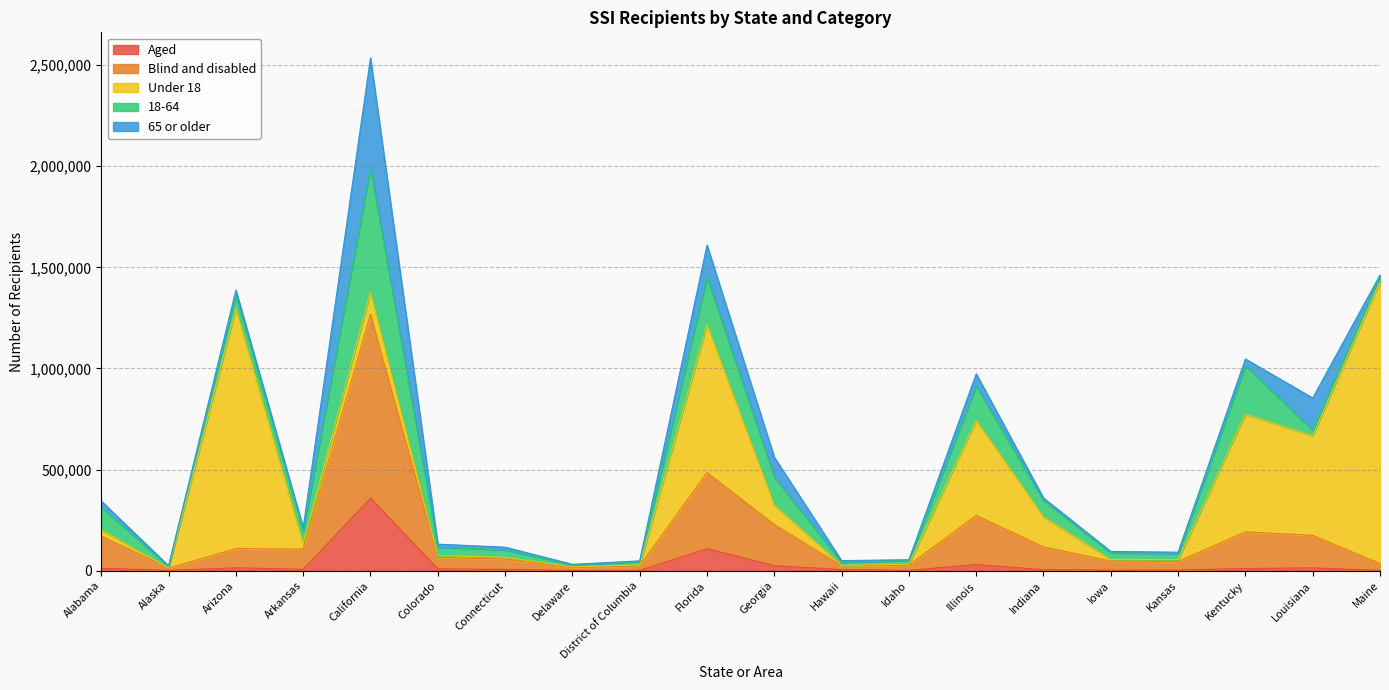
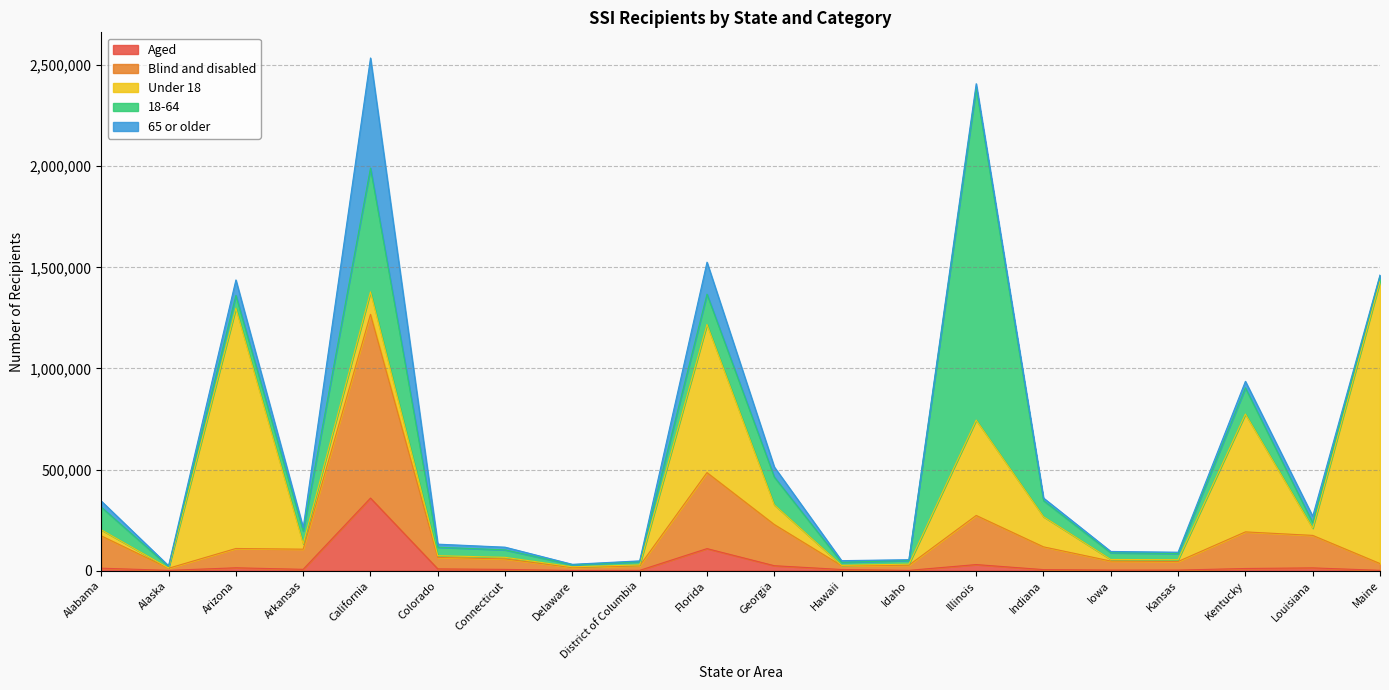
  {
    "Under 18": {
      "Alabama": "30,000",
      "Arizona": "1,190,000",
      "Arkansas": "30,000",
      "California": "110,000",
      "Florida": "730,000",
      "Georgia": "100,000",
      "Illinois": "470,000",
      "Indiana": "150,000",
      "Kentucky": "580,000",
-     "Louisiana": "490,000",
+     "Louisiana": "40,000",
      "Maine": "1,400,000"
    },
    "18-64": {
      "Alabama": "110,000",
      "Arizona": "60,000",
      "Arkansas": "60,000",
      "California": "610,000",
      "Colorado": "40,000",
      "Connecticut": "40,000",
-     "Florida": "230,000",
+     "Florida": "150,000",
      "Georgia": "140,000",
-     "Illinois": "170,000",
+     "Illinois": "1,640,000",
      "Indiana": "80,000",
-     "Kentucky": "240,000",
+     "Kentucky": "130,000",
      "Louisiana": "30,000"
    },
    "65 or older": {
      "Alabama": "30,000",
-     "Arizona": "30,000",
+     "Arizona": "80,000",
      "Arkansas": "20,000",
      "California": "540,000",
      "Colorado": "20,000",
      "Connecticut": "10,000",
      "Florida": "160,000",
-     "Georgia": "100,000",
-     "Illinois": "60,000",
+     "Georgia": "50,000",
+     "Illinois": "20,000",
      "Indiana": "10,000",
      "Kentucky": "30,000",
-     "Louisiana": "160,000"
+     "Louisiana": "30,000"
    }
  }
